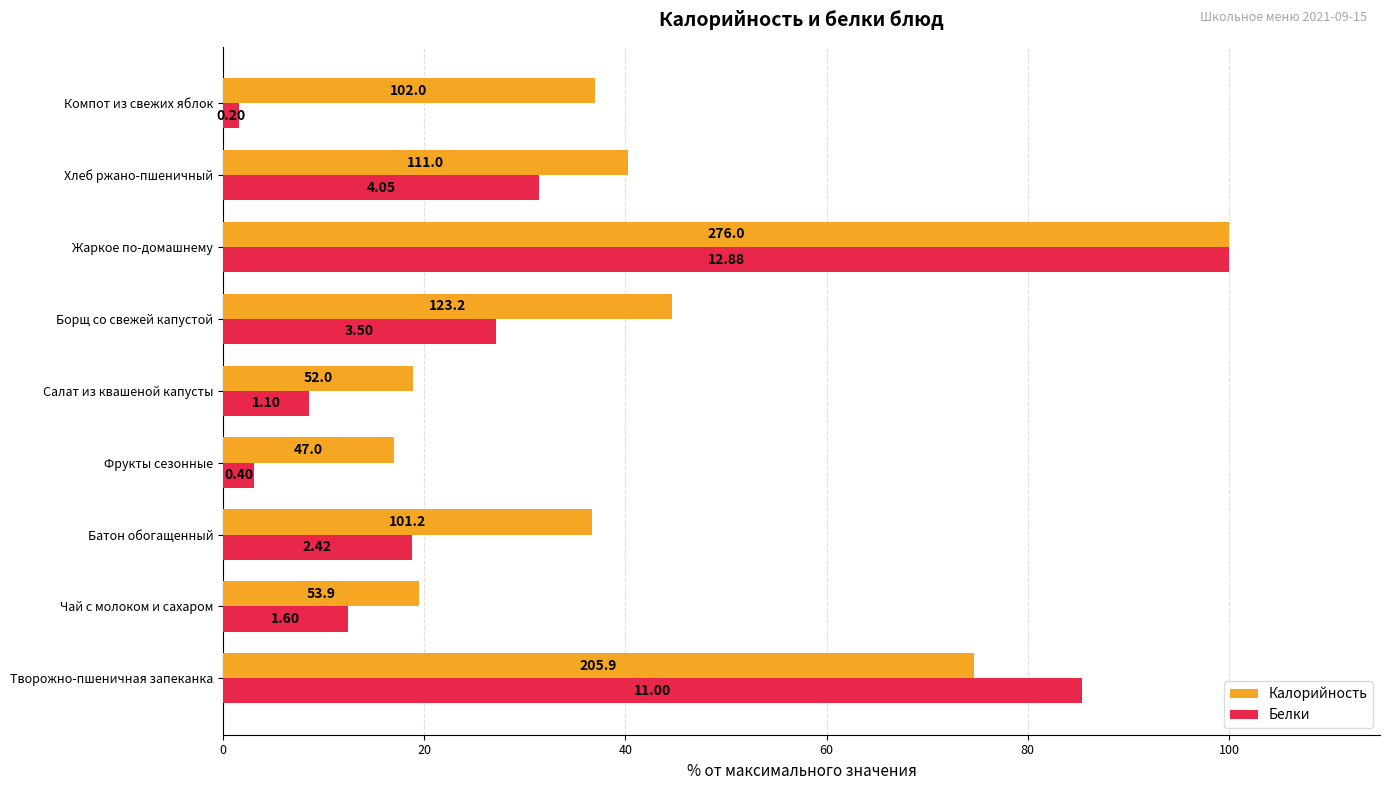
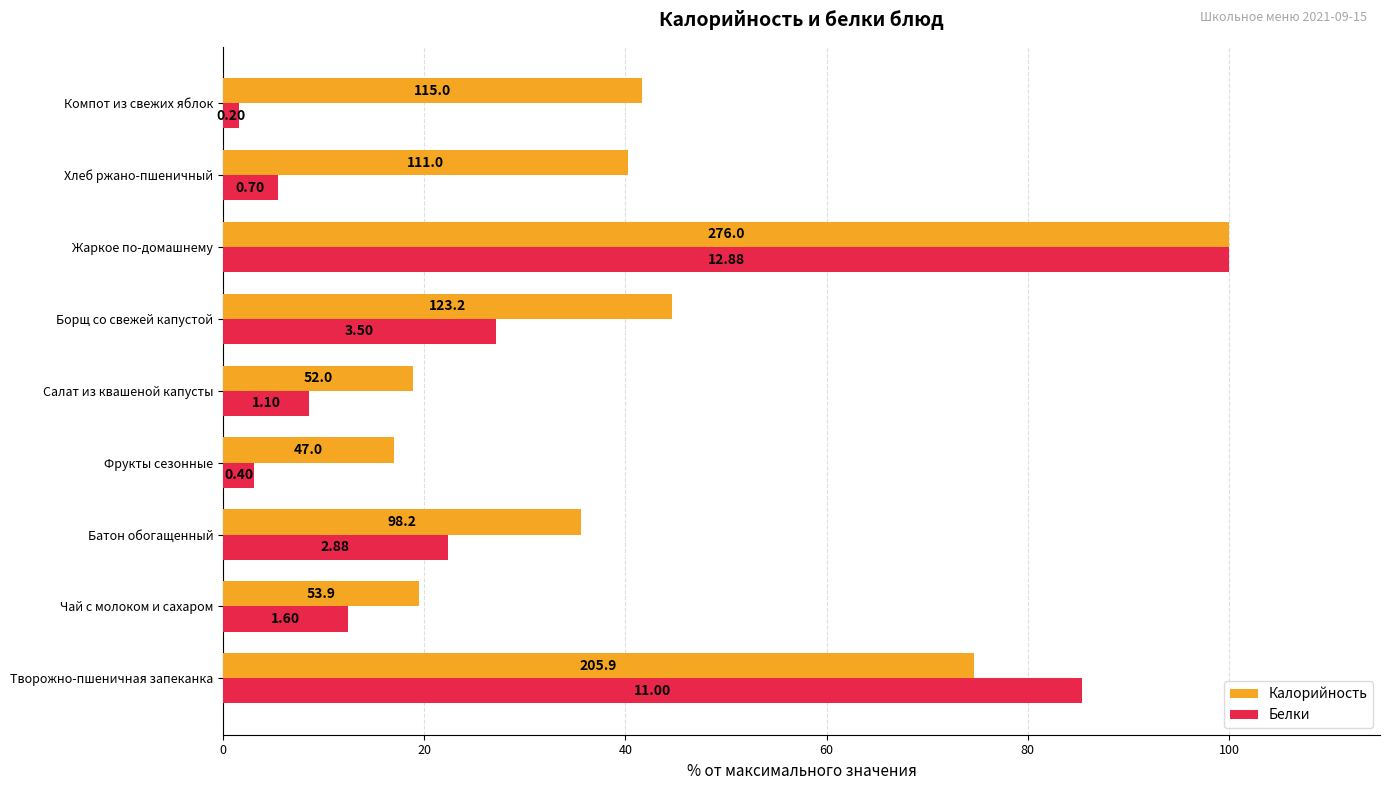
  {
    "Калорийность": {
-     "Компот из свежих яблок": 102.0,
-     "Батон обогащенный": 101.2
+     "Компот из свежих яблок": 115.0,
+     "Батон обогащенный": 98.2
    },
    "Белки": {
-     "Хлеб ржано-пшеничный": 4.05,
-     "Батон обогащенный": 2.42
+     "Хлеб ржано-пшеничный": 0.70,
+     "Батон обогащенный": 2.88
    }
  }
